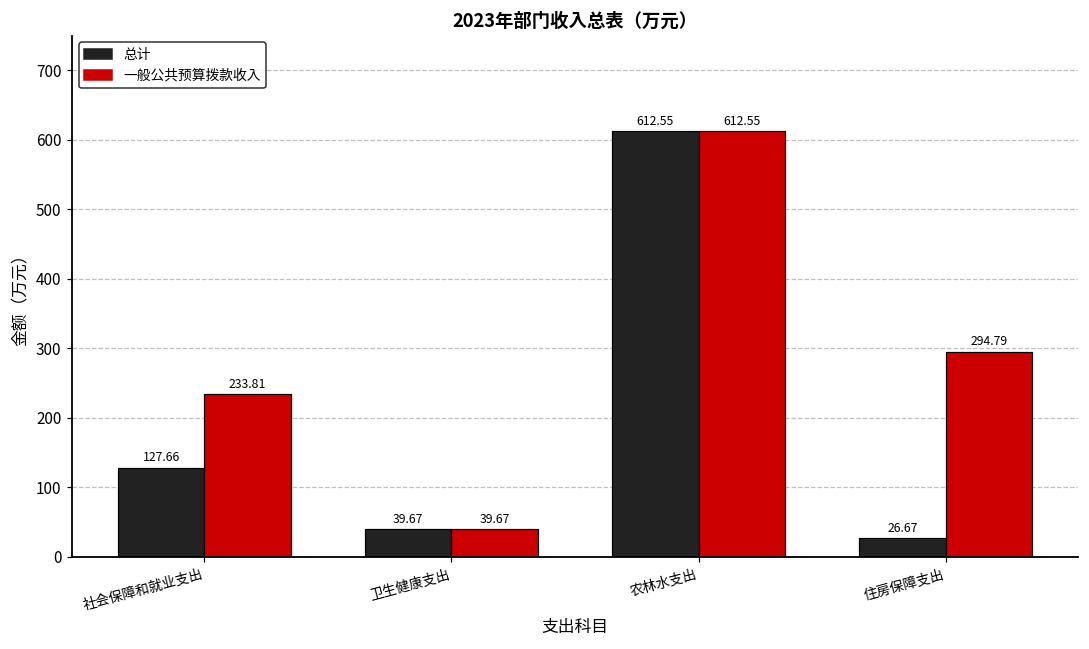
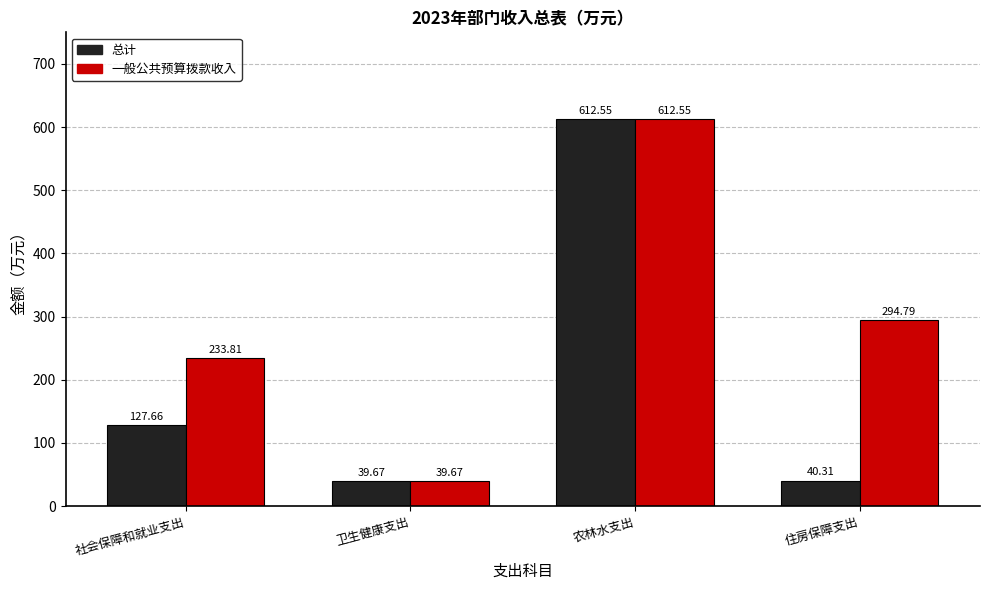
  {
    "总计": {
      "社会保障和就业支出": 127.66,
      "卫生健康支出": 39.67,
      "农林水支出": 612.55,
-     "住房保障支出": 26.67
+     "住房保障支出": 40.31
    },
    "一般公共预算拨款收入": {
      "社会保障和就业支出": 233.81,
      "卫生健康支出": 39.67,
      "农林水支出": 612.55,
      "住房保障支出": 294.79
    }
  }
